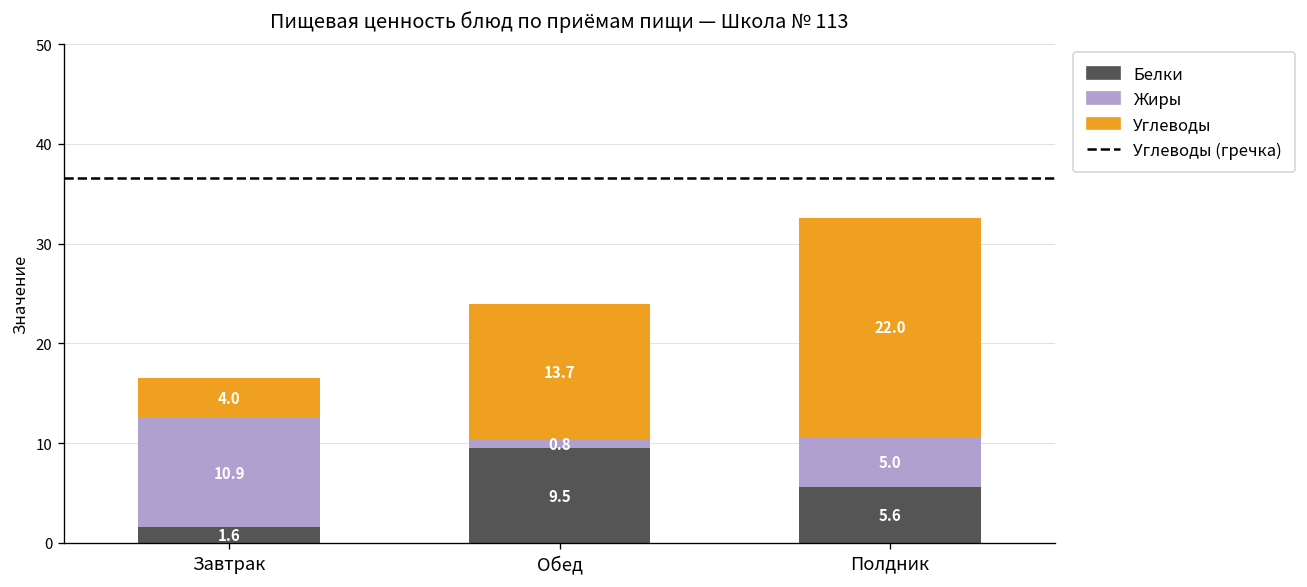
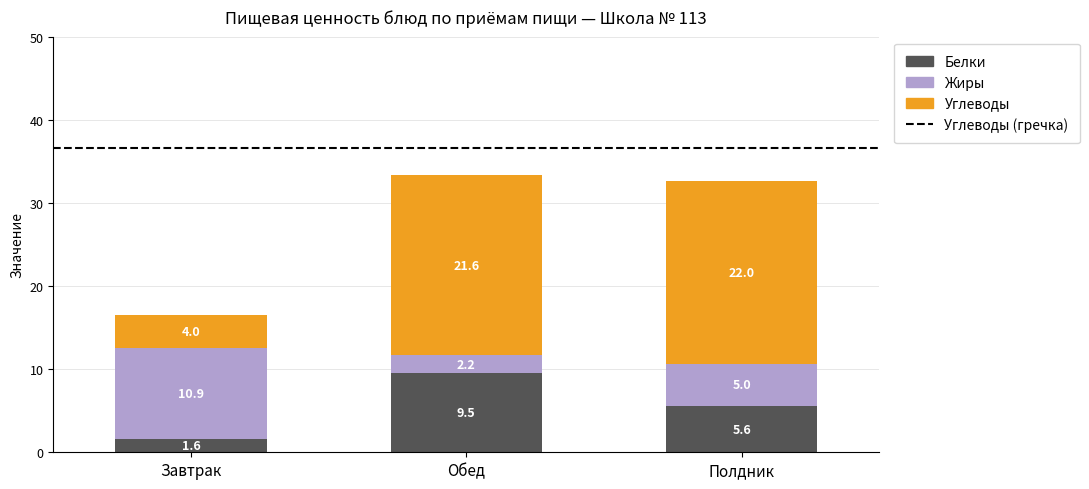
  {
    "Белки": {
      "Завтрак": 1.6,
      "Обед": 9.5,
      "Полдник": 5.6
    },
    "Жиры": {
      "Завтрак": 10.9,
-     "Обед": 0.8,
+     "Обед": 2.2,
      "Полдник": 5.0
    },
    "Углеводы": {
      "Завтрак": 4.0,
-     "Обед": 13.7,
+     "Обед": 21.6,
      "Полдник": 22.0
    }
  }
